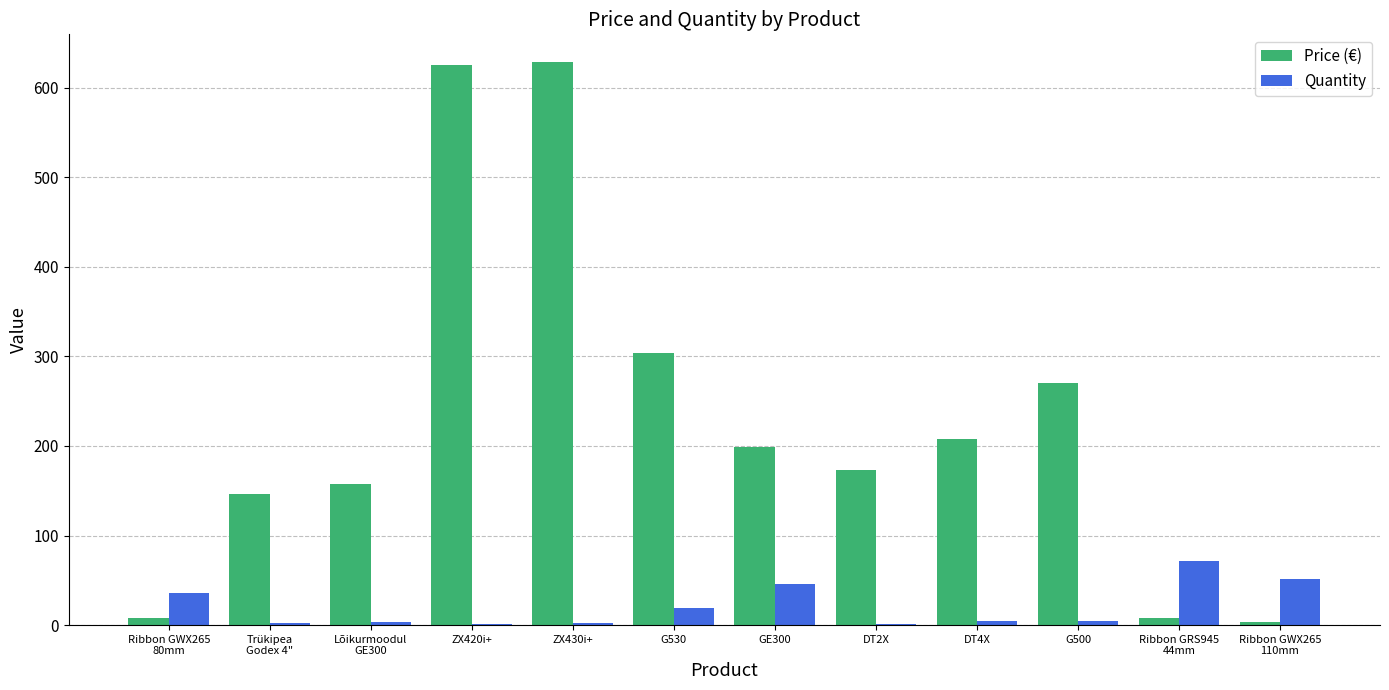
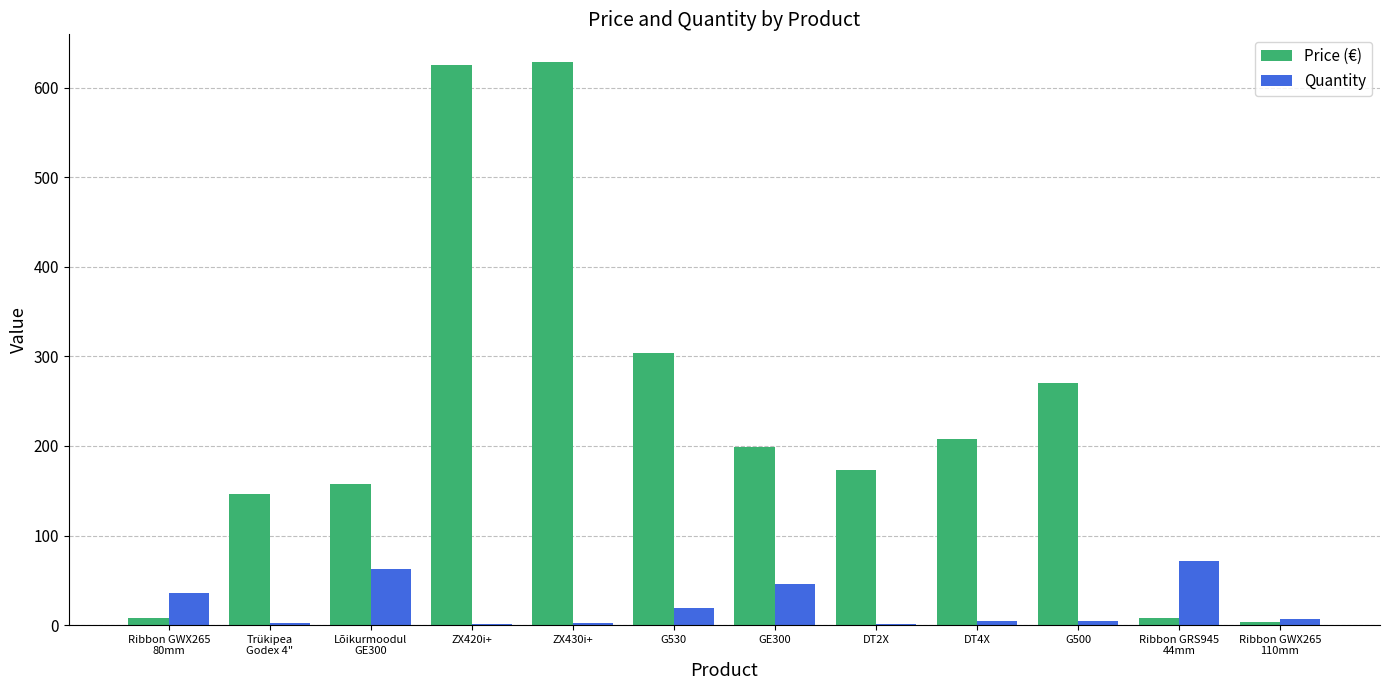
  {
    "Price (€)": {
      "Ribbon GWX265 80mm": 10,
      "Trükipea Godex 4\"": 150,
      "Lõikurmoodul GE300": 160,
      "ZX420i+": 620,
      "ZX430i+": 630,
      "G530": 300,
      "GE300": 200,
      "DT2X": 170,
      "DT4X": 210,
      "G500": 270,
      "Ribbon GRS945 44mm": 10,
      "Ribbon GWX265 110mm": 0
    },
    "Quantity": {
      "Ribbon GWX265 80mm": 40,
-     "Lõikurmoodul GE300": 0,
+     "Lõikurmoodul GE300": 60,
      "G530": 20,
      "GE300": 50,
      "DT4X": 10,
      "G500": 10,
      "Ribbon GRS945 44mm": 70,
-     "Ribbon GWX265 110mm": 50
+     "Ribbon GWX265 110mm": 10
    }
  }
